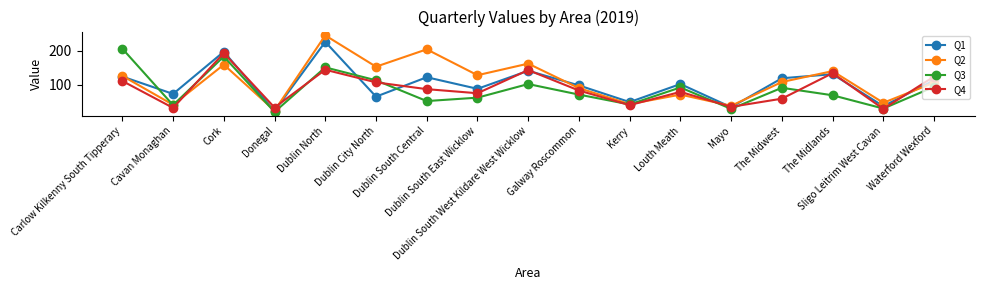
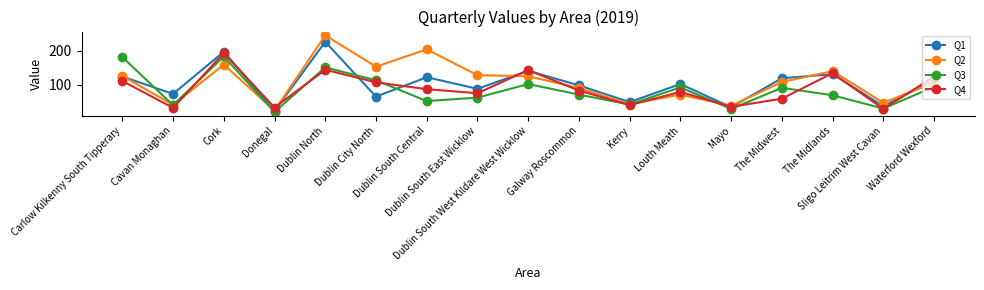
  {
    "Q1": {
      "Cavan Monaghan": 70,
      "Dublin North": 230,
      "Dublin City North": 70,
      "Dublin South Central": 120,
      "Dublin South East Wicklow": 90,
      "Galway Roscommon": 100,
      "Louth Meath": 100,
      "The Midwest": 120
    },
    "Q2": {
      "Cork": 160,
      "Dublin North": 250,
      "Dublin City North": 150,
      "Dublin South Central": 200,
      "Dublin South East Wicklow": 130,
-     "Dublin South West Kildare West Wicklow": 160,
+     "Dublin South West Kildare West Wicklow": 130,
      "Louth Meath": 70,
      "The Midwest": 110,
      "Sligo Leitrim West Cavan": 50
    },
    "Q3": {
-     "Carlow Kilkenny South Tipperary": 210,
+     "Carlow Kilkenny South Tipperary": 180,
      "Cork": 180,
      "Dublin South Central": 50,
      "Dublin South East Wicklow": 60,
      "Dublin South West Kildare West Wicklow": 100,
      "Galway Roscommon": 70,
      "Louth Meath": 90,
      "The Midwest": 90,
      "The Midlands": 70
    },
    "Q4": {
      "Carlow Kilkenny South Tipperary": 110,
      "Cavan Monaghan": 30,
      "Donegal": 30,
      "Dublin South Central": 90,
      "Dublin South East Wicklow": 80,
      "Louth Meath": 80,
      "The Midwest": 60
    }
  }
